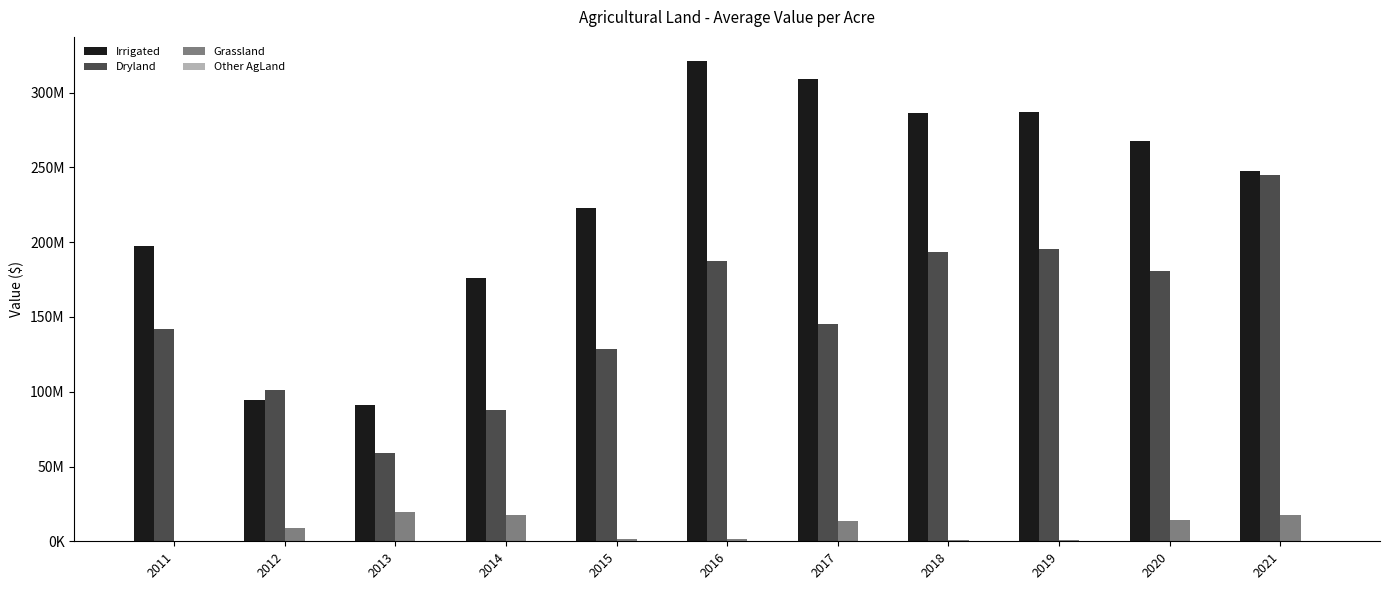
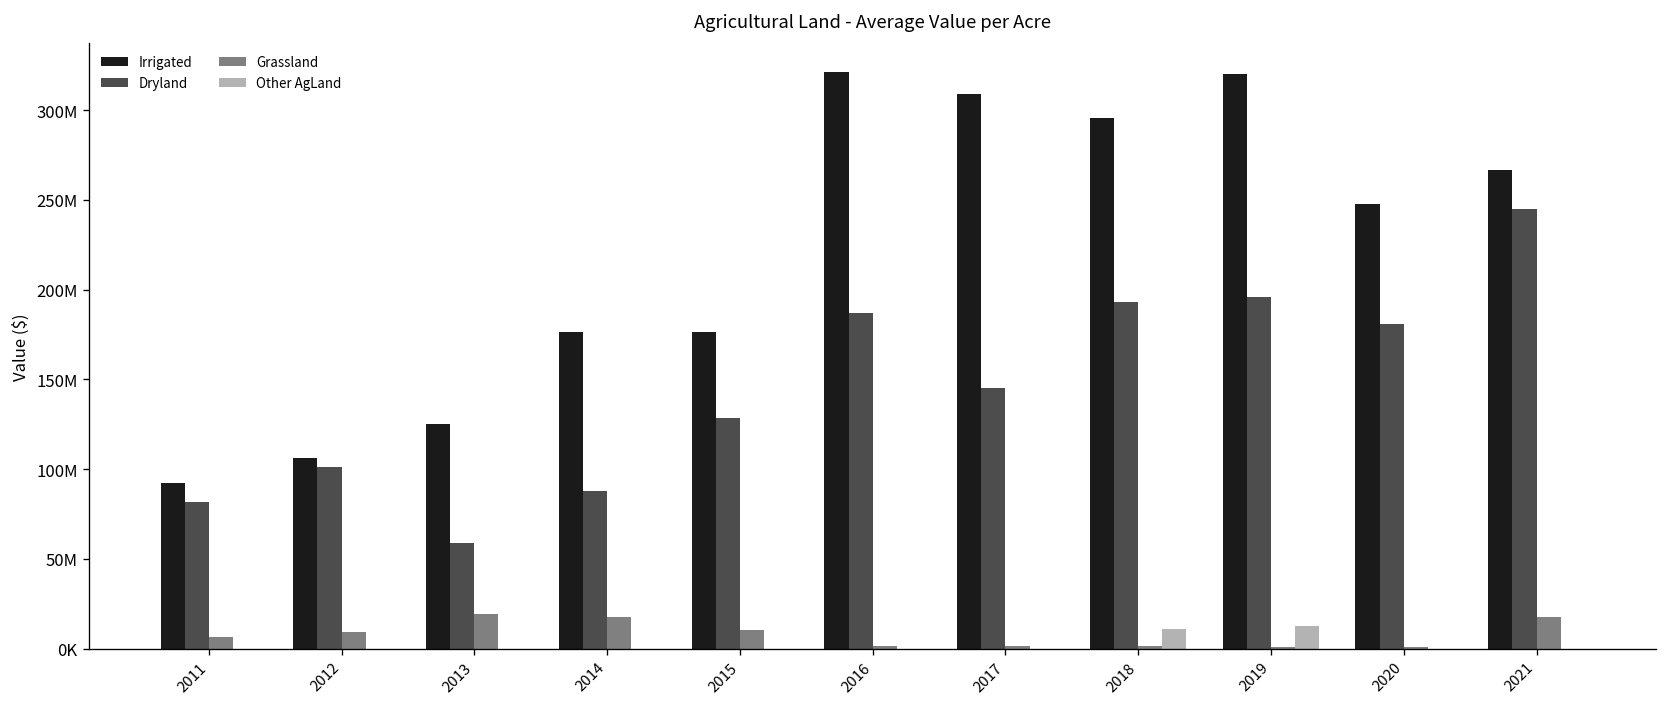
  {
    "Irrigated": {
-     "2011": 197000000,
-     "2012": 94000000,
-     "2013": 91000000,
+     "2011": 92000000,
+     "2012": 106000000,
+     "2013": 125000000,
      "2014": 176000000,
-     "2015": 223000000,
+     "2015": 176000000,
      "2016": 321000000,
      "2017": 309000000,
-     "2018": 286000000,
-     "2019": 287000000,
-     "2020": 268000000,
-     "2021": 248000000
+     "2018": 295000000,
+     "2019": 320000000,
+     "2020": 248000000,
+     "2021": 267000000
    },
    "Dryland": {
-     "2011": 142000000,
+     "2011": 82000000,
      "2012": 101000000,
      "2013": 59000000,
      "2014": 88000000,
      "2015": 129000000,
      "2016": 187000000,
      "2017": 145000000,
      "2018": 193000000,
      "2019": 196000000,
      "2020": 181000000,
      "2021": 245000000
    },
    "Grassland": {
-     "2011": 0,
+     "2011": 6000000,
      "2012": 9000000,
      "2013": 19000000,
      "2014": 17000000,
-     "2015": 1000000,
-     "2017": 14000000,
-     "2020": 14000000,
+     "2015": 10000000,
+     "2017": 2000000,
+     "2020": 1000000,
      "2021": 18000000
    },
    "Other AgLand": {
-     "2018": 0,
-     "2019": 0,
+     "2018": 11000000,
+     "2019": 13000000,
      "2020": 0,
      "2021": 0
    }
  }
